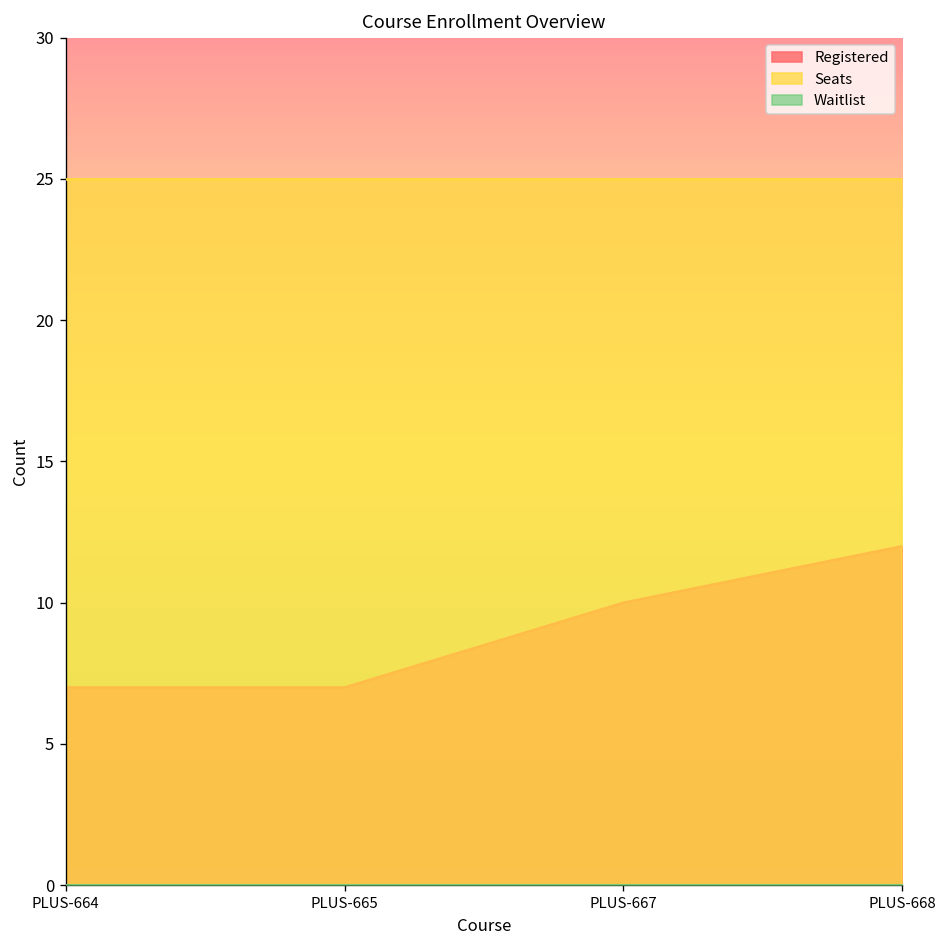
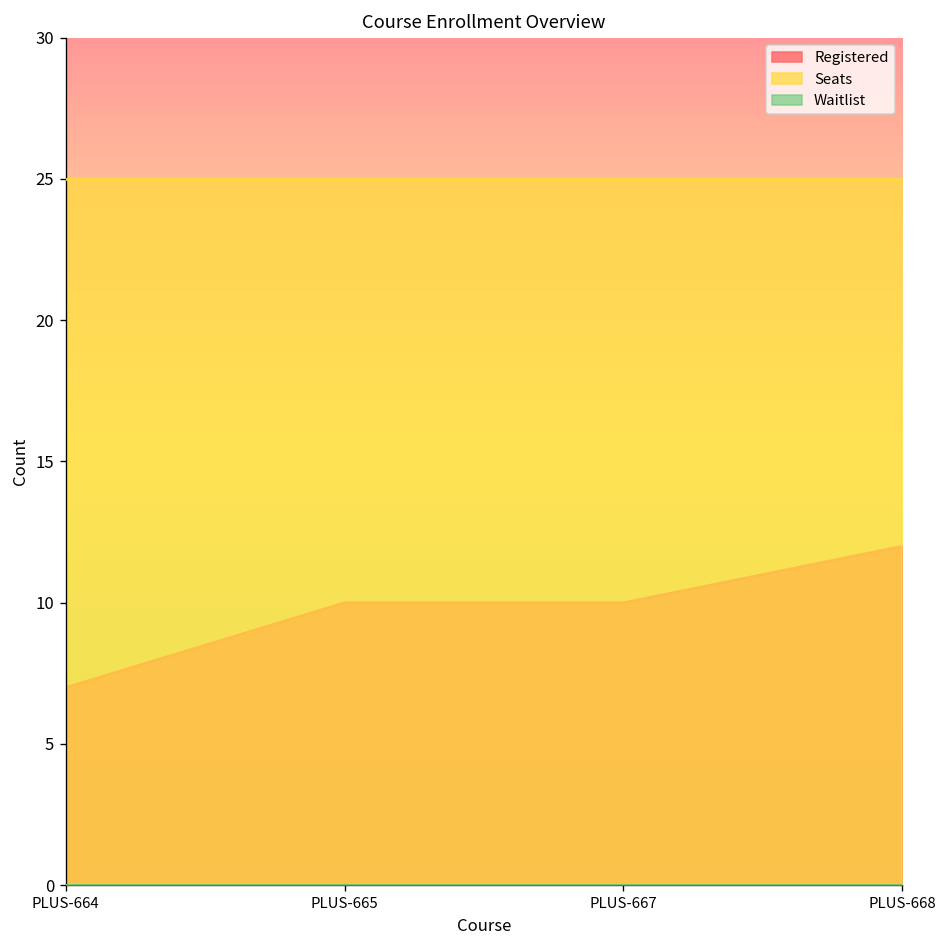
  {
    "Registered": {
      "PLUS-664": 7,
-     "PLUS-665": 7,
+     "PLUS-665": 10,
      "PLUS-667": 10,
      "PLUS-668": 12
    },
    "Seats": {
      "PLUS-664": 25,
      "PLUS-665": 25,
      "PLUS-667": 25,
      "PLUS-668": 25
    },
    "Waitlist": {
      "PLUS-664": 0,
      "PLUS-665": 0,
      "PLUS-667": 0,
      "PLUS-668": 0
    }
  }
